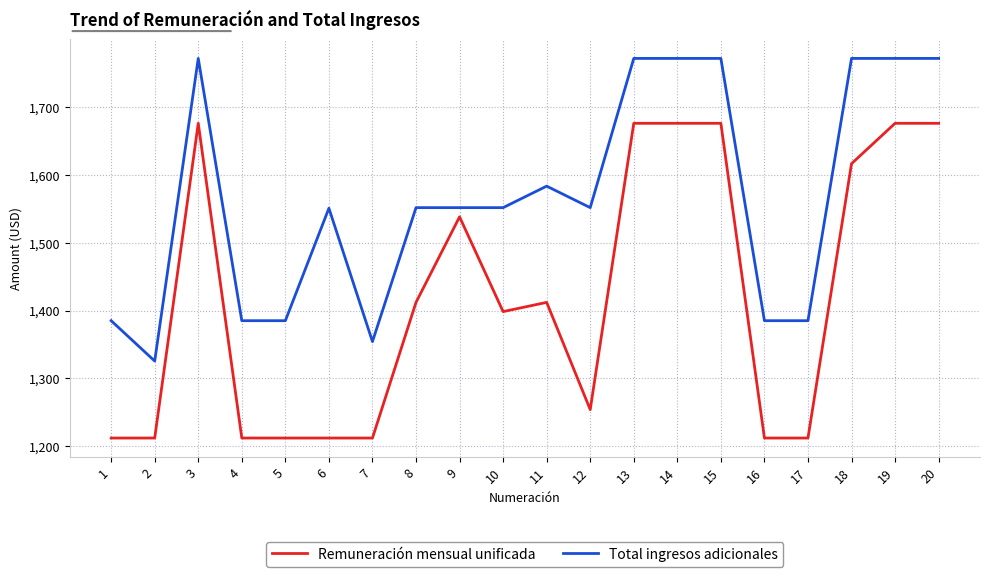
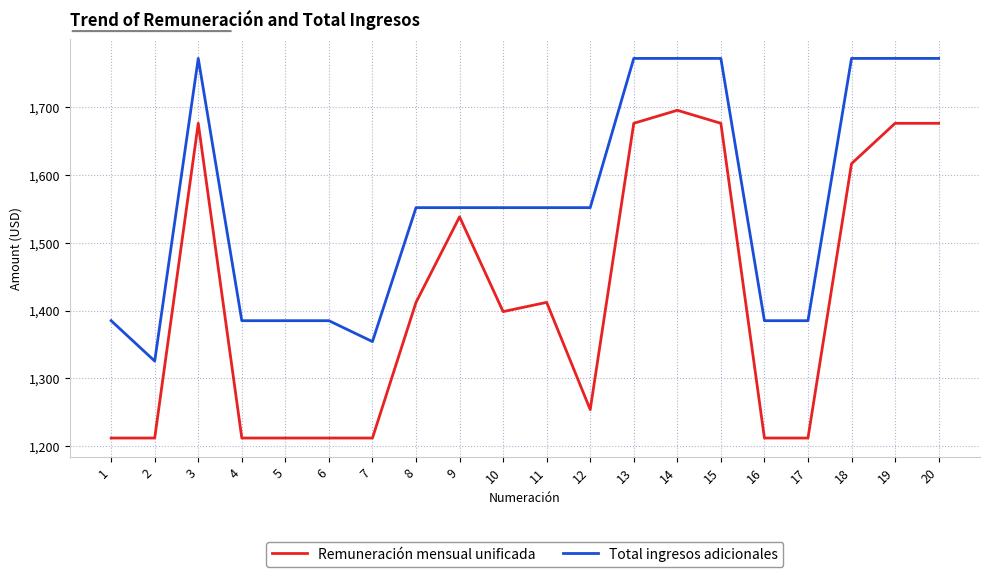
  {
    "Remuneración mensual unificada": {
      "1": "1,210",
      "2": "1,210",
      "3": "1,680",
      "4": "1,210",
      "5": "1,210",
      "6": "1,210",
      "7": "1,210",
      "8": "1,410",
      "9": "1,540",
      "10": "1,400",
      "11": "1,410",
      "12": "1,250",
      "13": "1,680",
-     "14": "1,680",
+     "14": "1,700",
      "15": "1,680",
      "16": "1,210",
      "17": "1,210",
      "18": "1,620",
      "19": "1,680",
      "20": "1,680"
    },
    "Total ingresos adicionales": {
      "1": "1,390",
      "2": "1,330",
      "3": "1,770",
      "4": "1,390",
      "5": "1,390",
-     "6": "1,550",
+     "6": "1,390",
      "7": "1,350",
      "8": "1,550",
      "9": "1,550",
      "10": "1,550",
-     "11": "1,580",
+     "11": "1,550",
      "12": "1,550",
      "13": "1,770",
      "14": "1,770",
      "15": "1,770",
      "16": "1,390",
      "17": "1,390",
      "18": "1,770",
      "19": "1,770",
      "20": "1,770"
    }
  }
